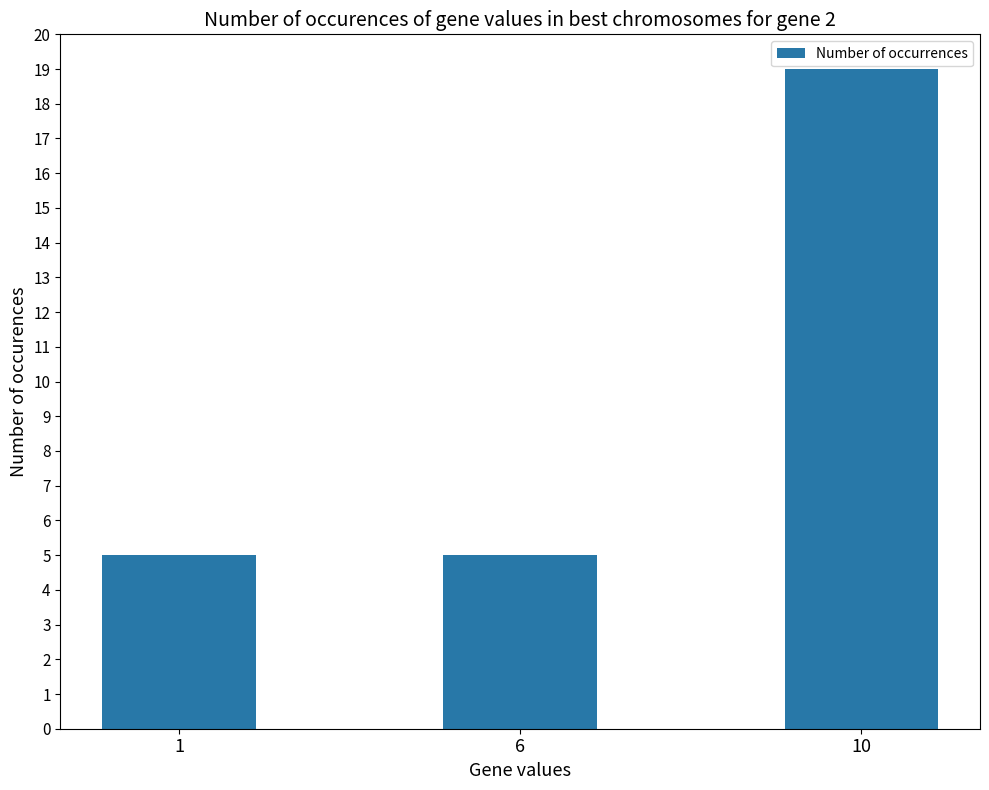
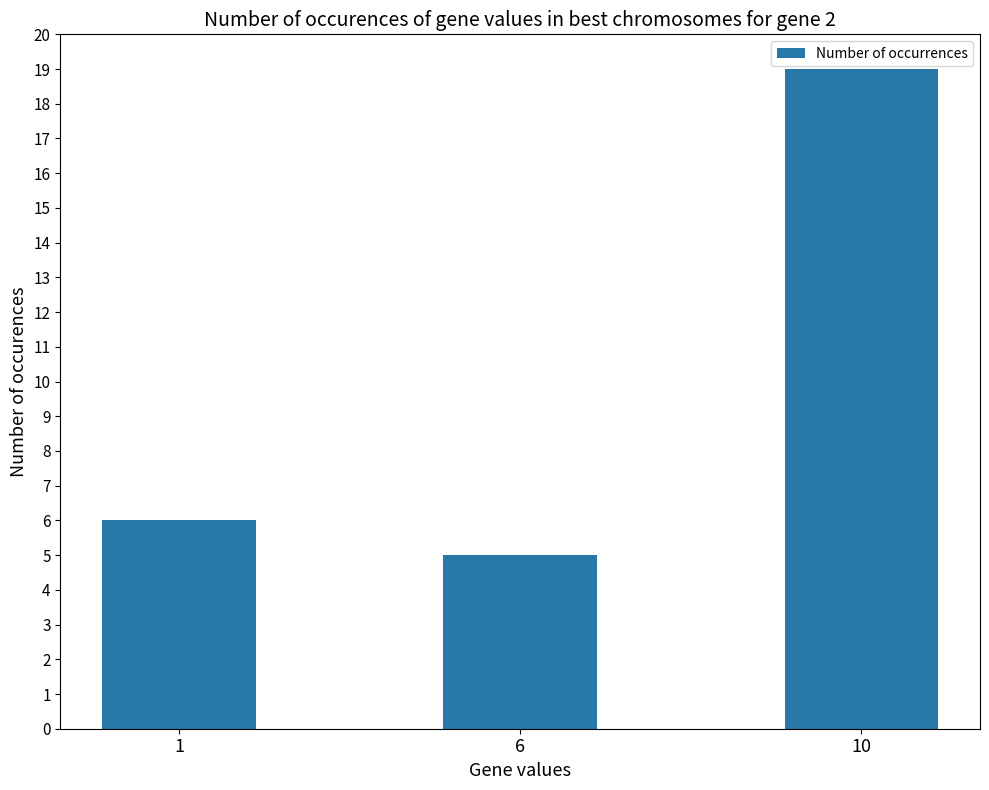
  {
-   "1": 5,
+   "1": 6,
    "6": 5,
    "10": 19
  }
